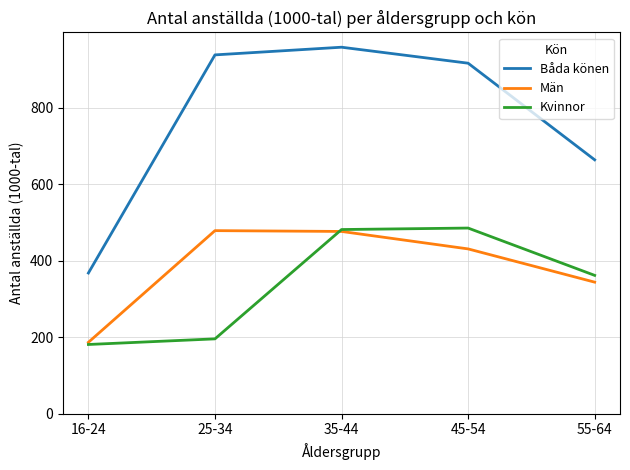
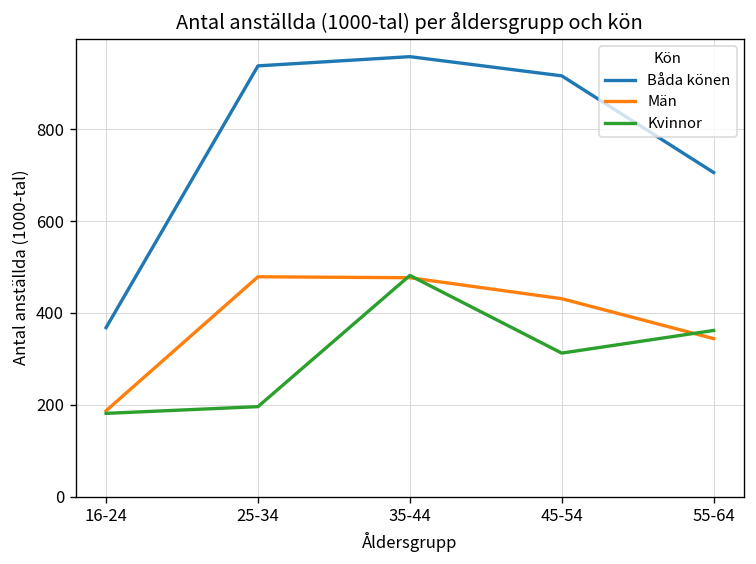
  {
    "Båda könen": {
      "16-24": 370,
      "25-34": 940,
      "35-44": 960,
      "45-54": 920,
-     "55-64": 660
+     "55-64": 710
    },
    "Män": {
      "25-34": 480,
      "45-54": 430,
      "55-64": 340
    },
    "Kvinnor": {
      "25-34": 200,
-     "45-54": 490,
+     "45-54": 310,
      "55-64": 360
    }
  }
